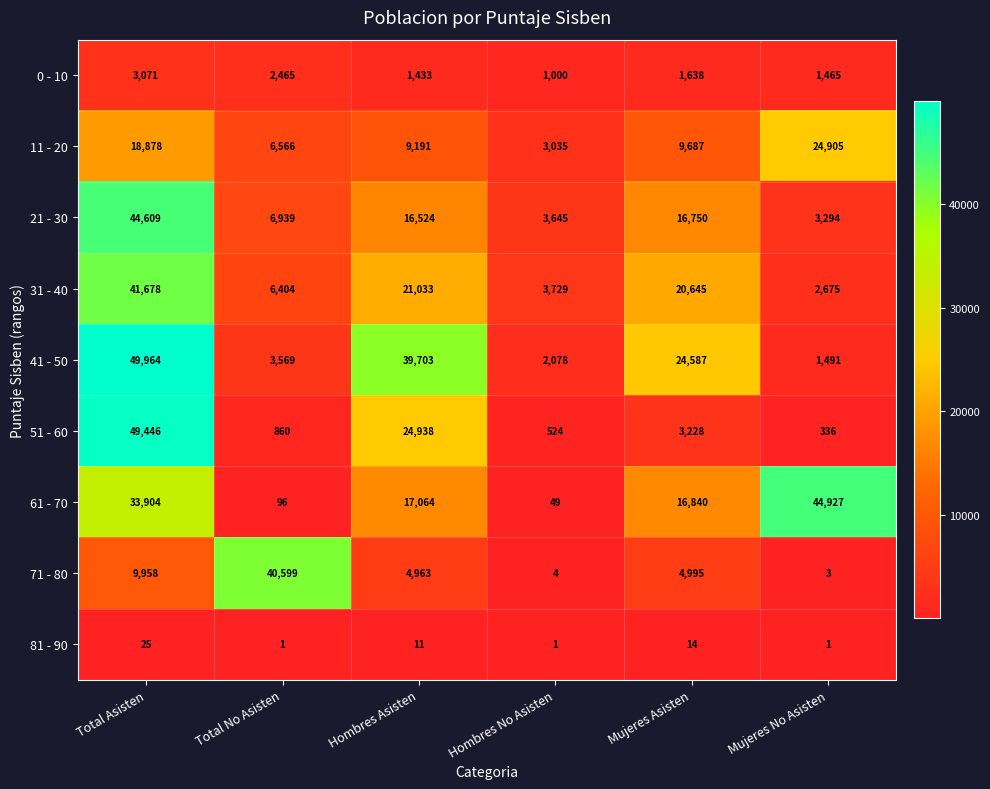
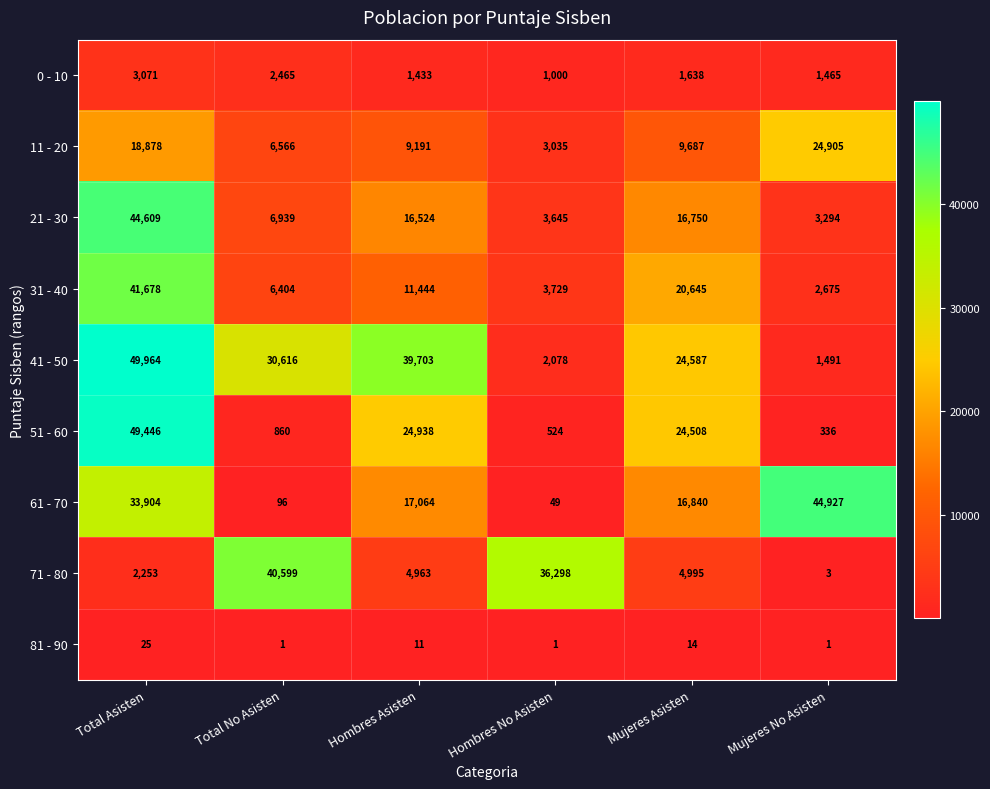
  {
    "0 - 10": {
      "Total Asisten": "3,071",
      "Total No Asisten": "2,465",
      "Hombres Asisten": "1,433",
      "Hombres No Asisten": "1,000",
      "Mujeres Asisten": "1,638",
      "Mujeres No Asisten": "1,465"
    },
    "11 - 20": {
      "Total Asisten": "18,878",
      "Total No Asisten": "6,566",
      "Hombres Asisten": "9,191",
      "Hombres No Asisten": "3,035",
      "Mujeres Asisten": "9,687",
      "Mujeres No Asisten": "24,905"
    },
    "21 - 30": {
      "Total Asisten": "44,609",
      "Total No Asisten": "6,939",
      "Hombres Asisten": "16,524",
      "Hombres No Asisten": "3,645",
      "Mujeres Asisten": "16,750",
      "Mujeres No Asisten": "3,294"
    },
    "31 - 40": {
      "Total Asisten": "41,678",
      "Total No Asisten": "6,404",
-     "Hombres Asisten": "21,033",
+     "Hombres Asisten": "11,444",
      "Hombres No Asisten": "3,729",
      "Mujeres Asisten": "20,645",
      "Mujeres No Asisten": "2,675"
    },
    "41 - 50": {
      "Total Asisten": "49,964",
-     "Total No Asisten": "3,569",
+     "Total No Asisten": "30,616",
      "Hombres Asisten": "39,703",
      "Hombres No Asisten": "2,078",
      "Mujeres Asisten": "24,587",
      "Mujeres No Asisten": "1,491"
    },
    "51 - 60": {
      "Total Asisten": "49,446",
      "Total No Asisten": "860",
      "Hombres Asisten": "24,938",
      "Hombres No Asisten": "524",
-     "Mujeres Asisten": "3,228",
+     "Mujeres Asisten": "24,508",
      "Mujeres No Asisten": "336"
    },
    "61 - 70": {
      "Total Asisten": "33,904",
      "Total No Asisten": "96",
      "Hombres Asisten": "17,064",
      "Hombres No Asisten": "49",
      "Mujeres Asisten": "16,840",
      "Mujeres No Asisten": "44,927"
    },
    "71 - 80": {
-     "Total Asisten": "9,958",
+     "Total Asisten": "2,253",
      "Total No Asisten": "40,599",
      "Hombres Asisten": "4,963",
-     "Hombres No Asisten": "4",
+     "Hombres No Asisten": "36,298",
      "Mujeres Asisten": "4,995",
      "Mujeres No Asisten": "3"
    },
    "81 - 90": {
      "Total Asisten": "25",
      "Total No Asisten": "1",
      "Hombres Asisten": "11",
      "Hombres No Asisten": "1",
      "Mujeres Asisten": "14",
      "Mujeres No Asisten": "1"
    }
  }
